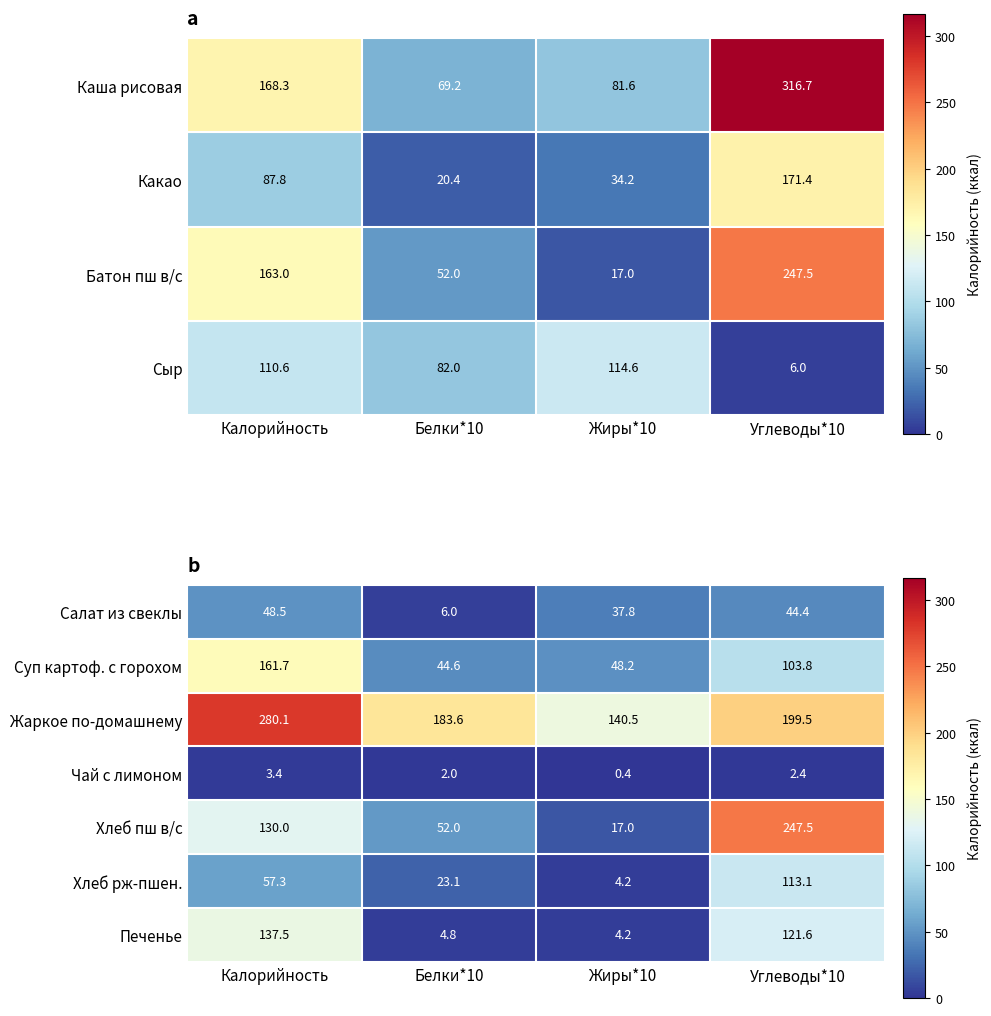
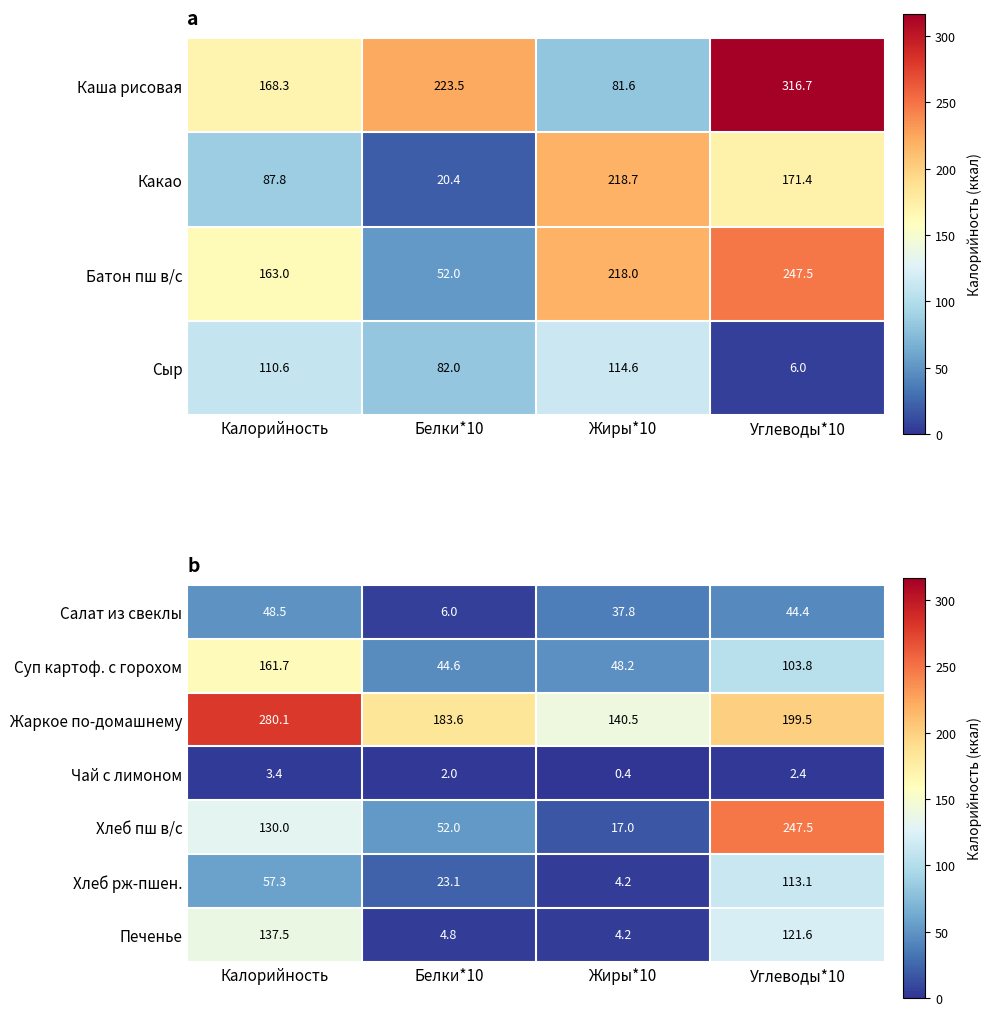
  {
    "a": {
      "Каша рисовая": {
        "Калорийность": 168.3,
-       "Белки*10": 69.2,
+       "Белки*10": 223.5,
        "Жиры*10": 81.6,
        "Углеводы*10": 316.7
      },
      "Какао": {
        "Калорийность": 87.8,
        "Белки*10": 20.4,
-       "Жиры*10": 34.2,
+       "Жиры*10": 218.7,
        "Углеводы*10": 171.4
      },
      "Батон пш в/с": {
        "Калорийность": 163.0,
        "Белки*10": 52.0,
-       "Жиры*10": 17.0,
+       "Жиры*10": 218.0,
        "Углеводы*10": 247.5
      },
      "Сыр": {
        "Калорийность": 110.6,
        "Белки*10": 82.0,
        "Жиры*10": 114.6,
        "Углеводы*10": 6.0
      }
    },
    "b": {
      "Салат из свеклы": {
        "Калорийность": 48.5,
        "Белки*10": 6.0,
        "Жиры*10": 37.8,
        "Углеводы*10": 44.4
      },
      "Суп картоф. с горохом": {
        "Калорийность": 161.7,
        "Белки*10": 44.6,
        "Жиры*10": 48.2,
        "Углеводы*10": 103.8
      },
      "Жаркое по-домашнему": {
        "Калорийность": 280.1,
        "Белки*10": 183.6,
        "Жиры*10": 140.5,
        "Углеводы*10": 199.5
      },
      "Чай с лимоном": {
        "Калорийность": 3.4,
        "Белки*10": 2.0,
        "Жиры*10": 0.4,
        "Углеводы*10": 2.4
      },
      "Хлеб пш в/с": {
        "Калорийность": 130.0,
        "Белки*10": 52.0,
        "Жиры*10": 17.0,
        "Углеводы*10": 247.5
      },
      "Хлеб рж-пшен.": {
        "Калорийность": 57.3,
        "Белки*10": 23.1,
        "Жиры*10": 4.2,
        "Углеводы*10": 113.1
      },
      "Печенье": {
        "Калорийность": 137.5,
        "Белки*10": 4.8,
        "Жиры*10": 4.2,
        "Углеводы*10": 121.6
      }
    }
  }
